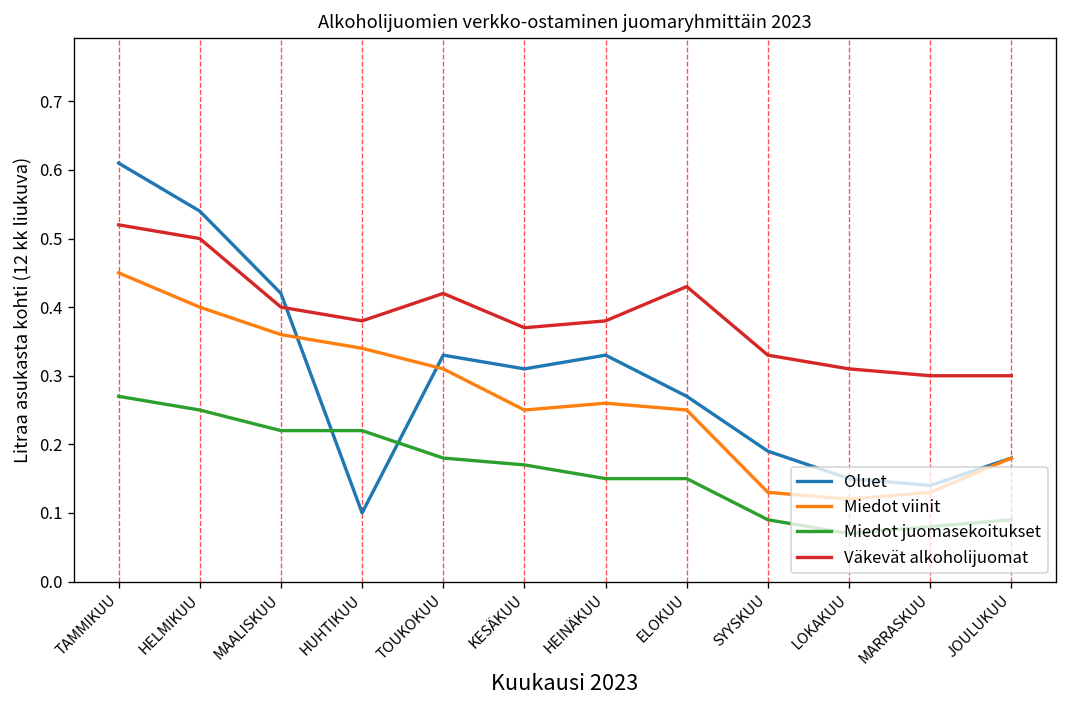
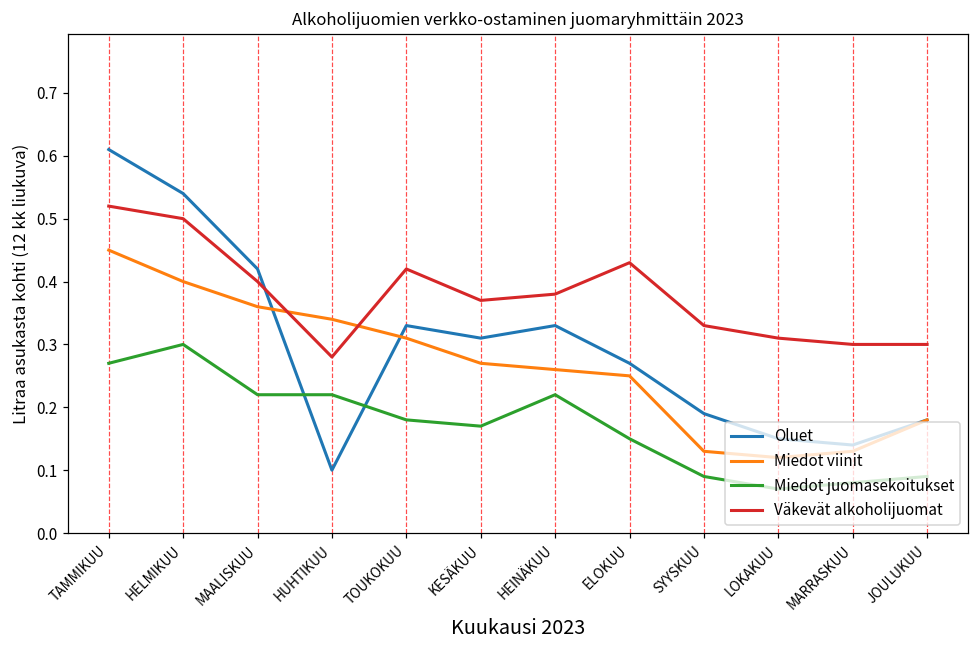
  {
    "Oluet": {
      "TAMMIKUU": 0.61,
      "HELMIKUU": 0.54,
      "MAALISKUU": 0.42,
      "HUHTIKUU": 0.10,
      "TOUKOKUU": 0.33,
      "KESÄKUU": 0.31,
      "HEINÄKUU": 0.33,
      "ELOKUU": 0.27,
      "SYYSKUU": 0.19
    },
    "Miedot viinit": {
      "TAMMIKUU": 0.45,
      "HELMIKUU": 0.40,
      "MAALISKUU": 0.36,
      "HUHTIKUU": 0.34,
      "TOUKOKUU": 0.31,
-     "KESÄKUU": 0.25,
+     "KESÄKUU": 0.27,
      "HEINÄKUU": 0.26,
      "ELOKUU": 0.25,
      "SYYSKUU": 0.13
    },
    "Miedot juomasekoitukset": {
      "TAMMIKUU": 0.27,
-     "HELMIKUU": 0.25,
+     "HELMIKUU": 0.30,
      "MAALISKUU": 0.22,
      "HUHTIKUU": 0.22,
      "TOUKOKUU": 0.18,
      "KESÄKUU": 0.17,
-     "HEINÄKUU": 0.15,
+     "HEINÄKUU": 0.22,
      "ELOKUU": 0.15,
      "SYYSKUU": 0.09
    },
    "Väkevät alkoholijuomat": {
      "TAMMIKUU": 0.52,
      "HELMIKUU": 0.50,
      "MAALISKUU": 0.40,
-     "HUHTIKUU": 0.38,
+     "HUHTIKUU": 0.28,
      "TOUKOKUU": 0.42,
      "KESÄKUU": 0.37,
      "HEINÄKUU": 0.38,
      "ELOKUU": 0.43,
      "SYYSKUU": 0.33,
      "LOKAKUU": 0.31,
      "MARRASKUU": 0.30,
      "JOULUKUU": 0.30
    }
  }
